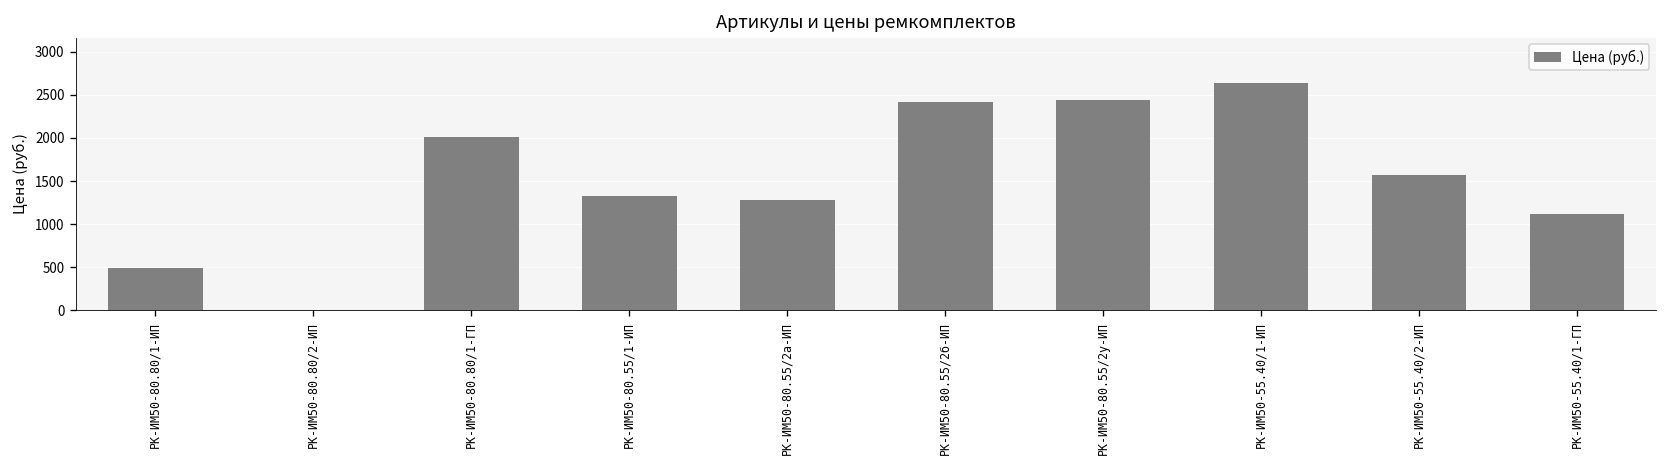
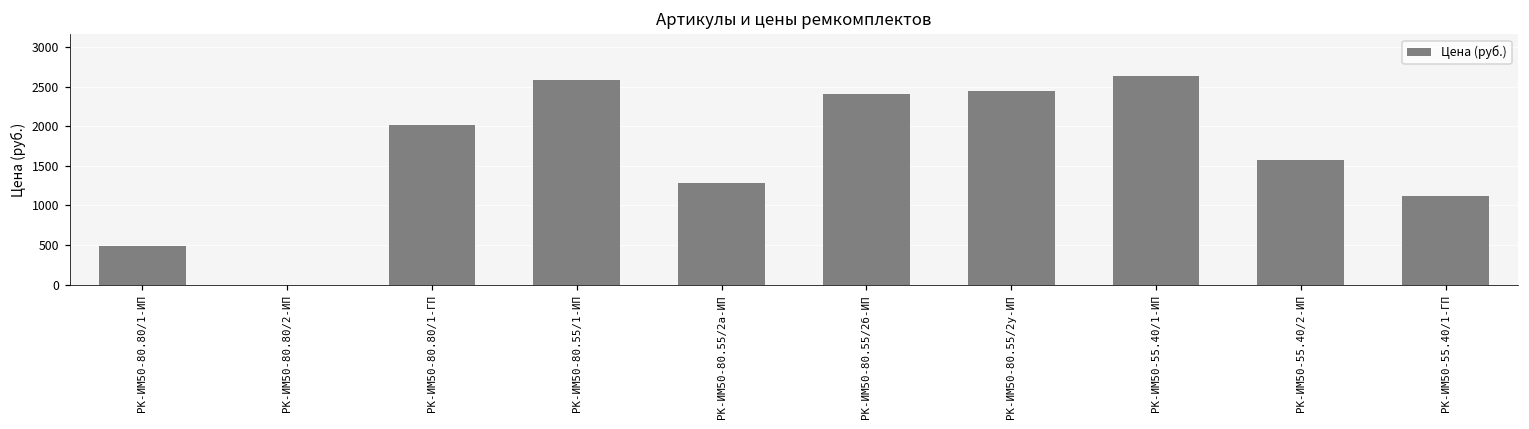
  {
    "РК-ИМ50-80.80/1-ИП": 500,
    "РК-ИМ50-80.80/1-ГП": 2000,
-   "РК-ИМ50-80.55/1-ИП": 1300,
+   "РК-ИМ50-80.55/1-ИП": 2600,
    "РК-ИМ50-80.55/2а-ИП": 1300,
    "РК-ИМ50-80.55/2б-ИП": 2400,
    "РК-ИМ50-80.55/2у-ИП": 2400,
    "РК-ИМ50-55.40/1-ИП": 2600,
    "РК-ИМ50-55.40/2-ИП": 1600,
    "РК-ИМ50-55.40/1-ГП": 1100
  }
